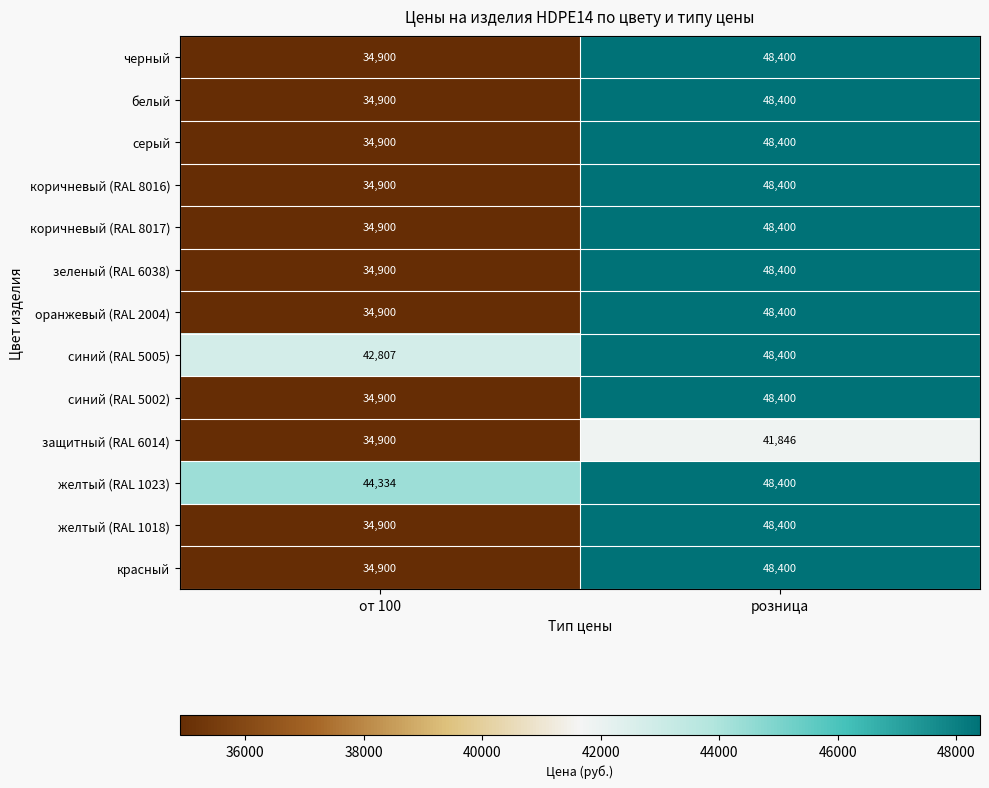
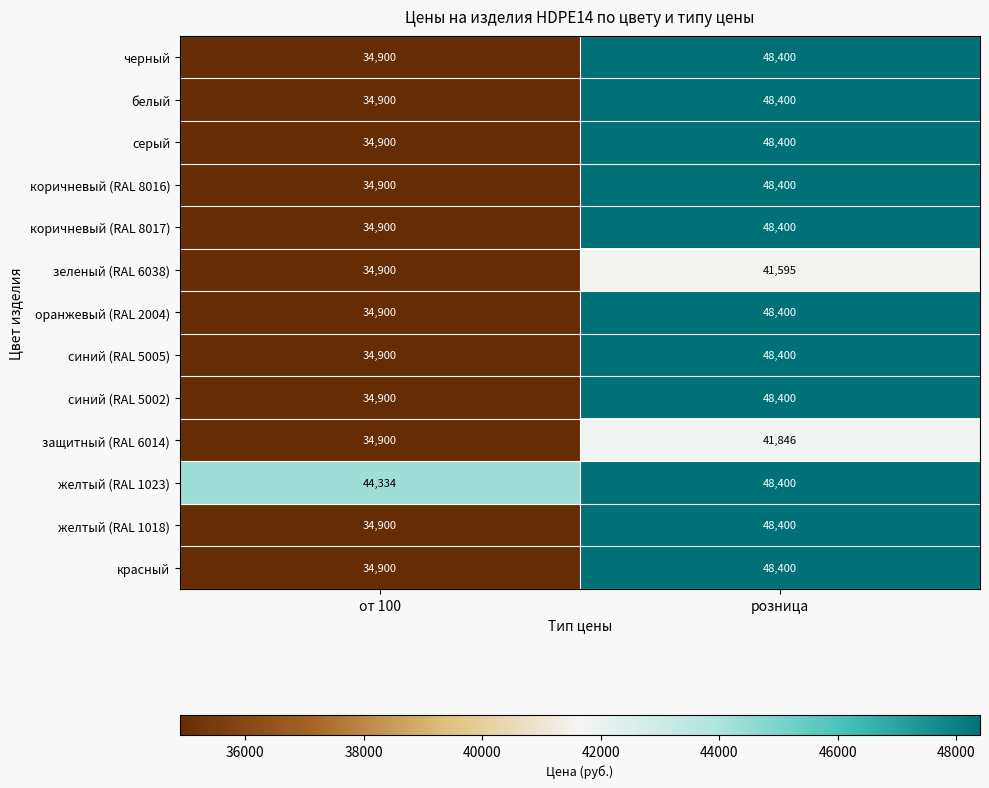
  {
    "черный": {
      "от 100": "34,900",
      "розница": "48,400"
    },
    "белый": {
      "от 100": "34,900",
      "розница": "48,400"
    },
    "серый": {
      "от 100": "34,900",
      "розница": "48,400"
    },
    "коричневый (RAL 8016)": {
      "от 100": "34,900",
      "розница": "48,400"
    },
    "коричневый (RAL 8017)": {
      "от 100": "34,900",
      "розница": "48,400"
    },
    "зеленый (RAL 6038)": {
      "от 100": "34,900",
-     "розница": "48,400"
+     "розница": "41,595"
    },
    "оранжевый (RAL 2004)": {
      "от 100": "34,900",
      "розница": "48,400"
    },
    "синий (RAL 5005)": {
-     "от 100": "42,807",
+     "от 100": "34,900",
      "розница": "48,400"
    },
    "синий (RAL 5002)": {
      "от 100": "34,900",
      "розница": "48,400"
    },
    "защитный (RAL 6014)": {
      "от 100": "34,900",
      "розница": "41,846"
    },
    "желтый (RAL 1023)": {
      "от 100": "44,334",
      "розница": "48,400"
    },
    "желтый (RAL 1018)": {
      "от 100": "34,900",
      "розница": "48,400"
    },
    "красный": {
      "от 100": "34,900",
      "розница": "48,400"
    }
  }
